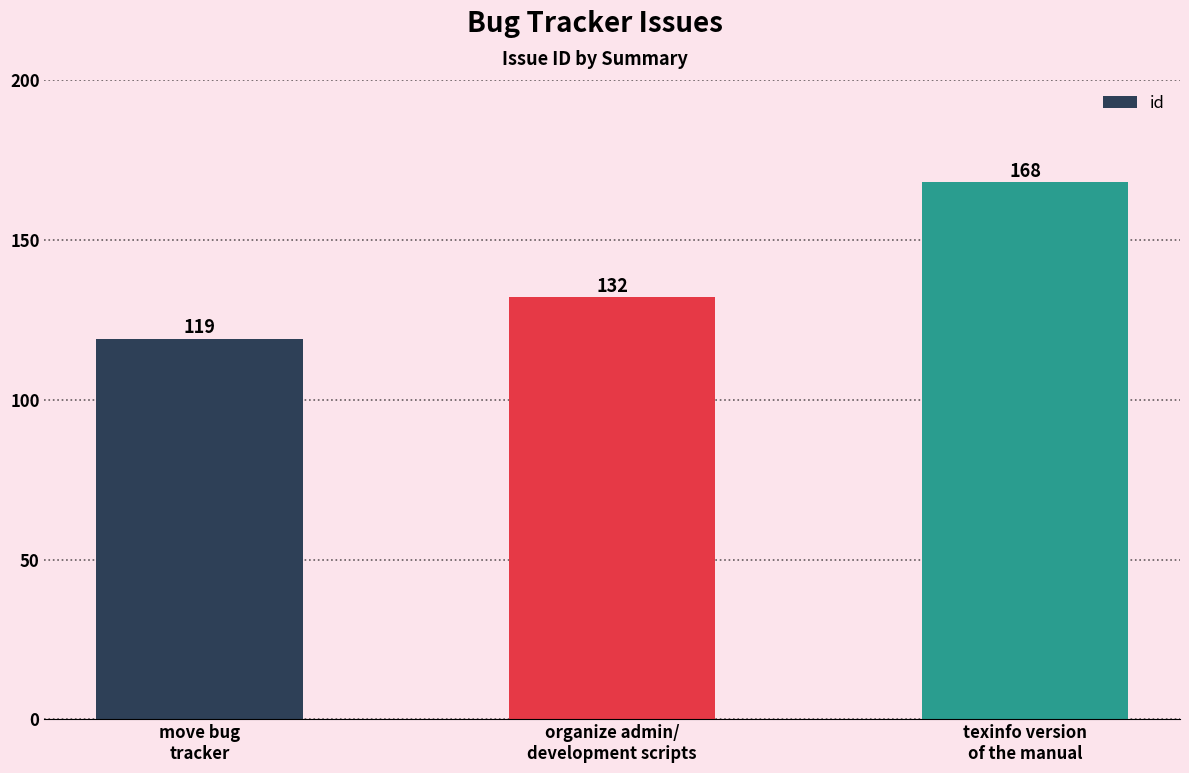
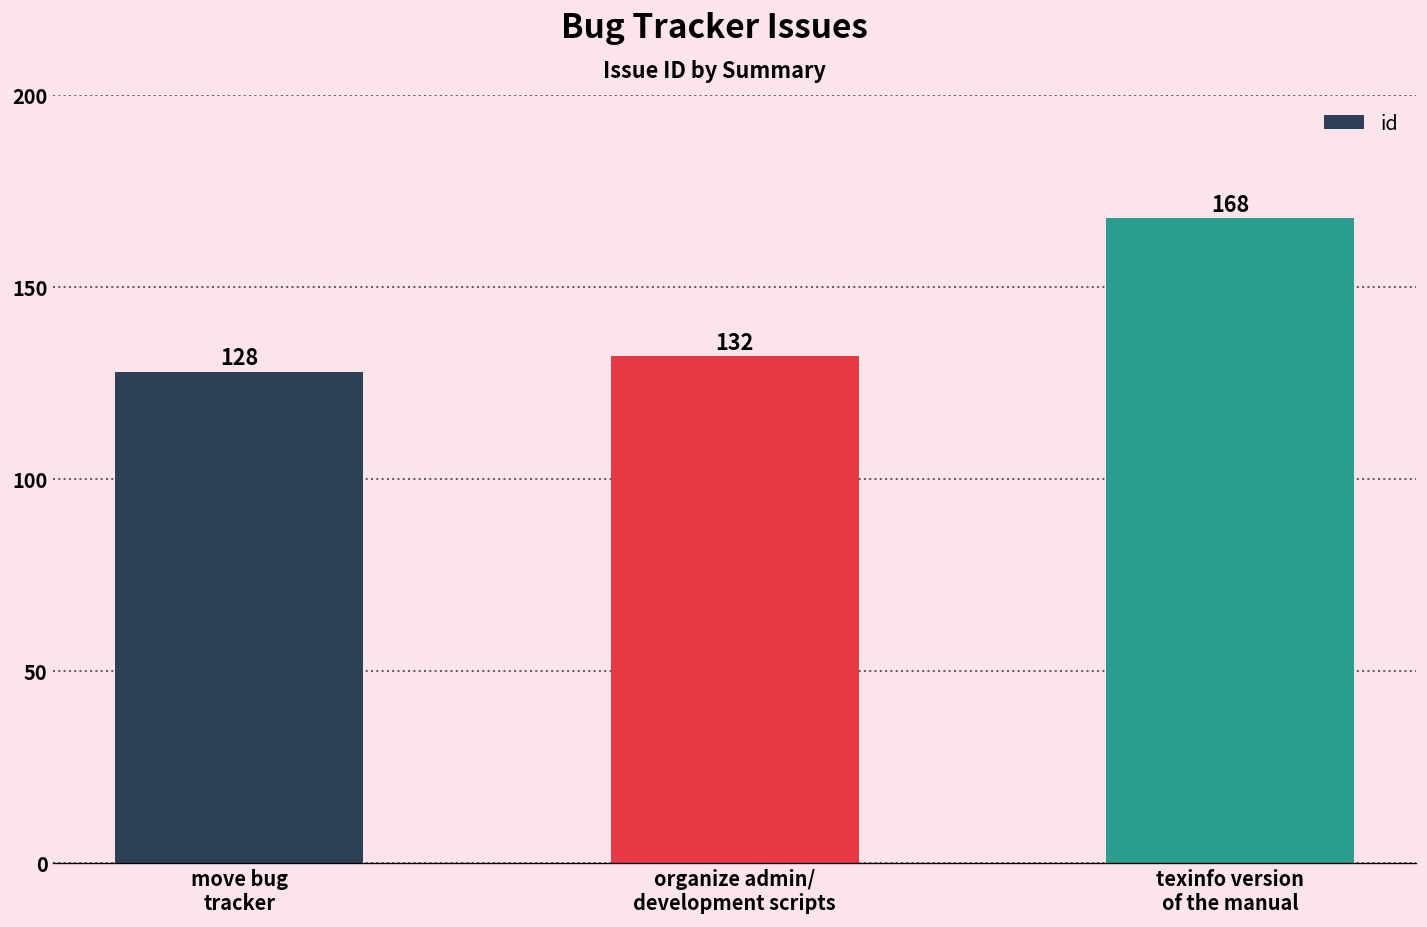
  {
-   "move bug tracker": 119,
+   "move bug tracker": 128,
    "organize admin/ development scripts": 132,
    "texinfo version of the manual": 168
  }
